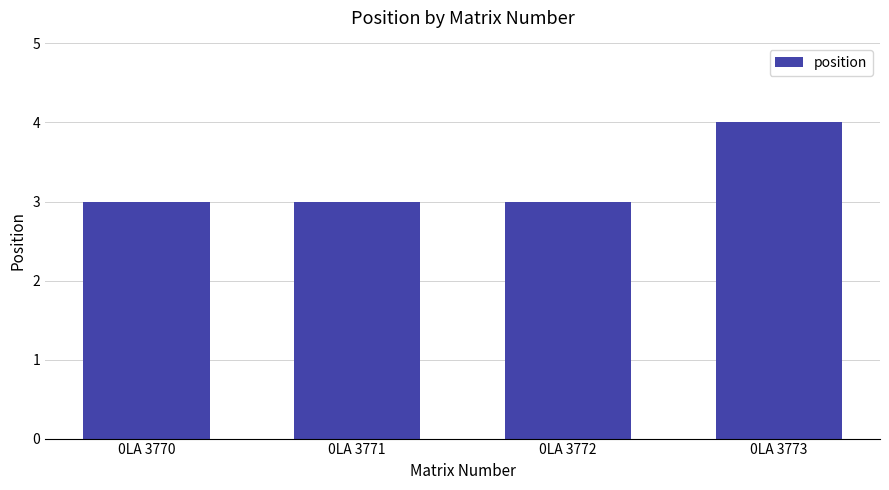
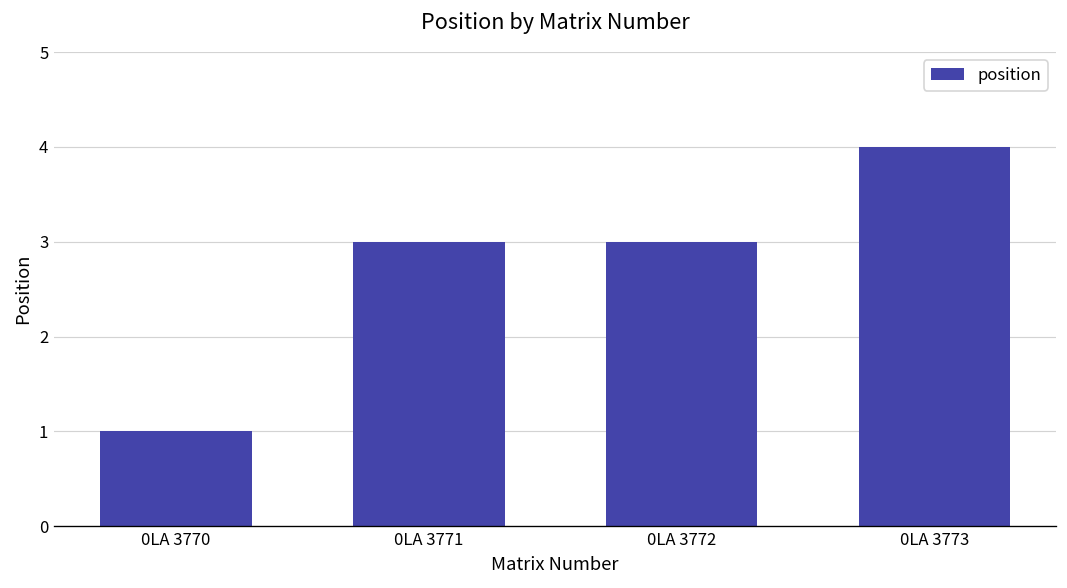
  {
-   "0LA 3770": 3,
+   "0LA 3770": 1,
    "0LA 3771": 3,
    "0LA 3772": 3,
    "0LA 3773": 4
  }
